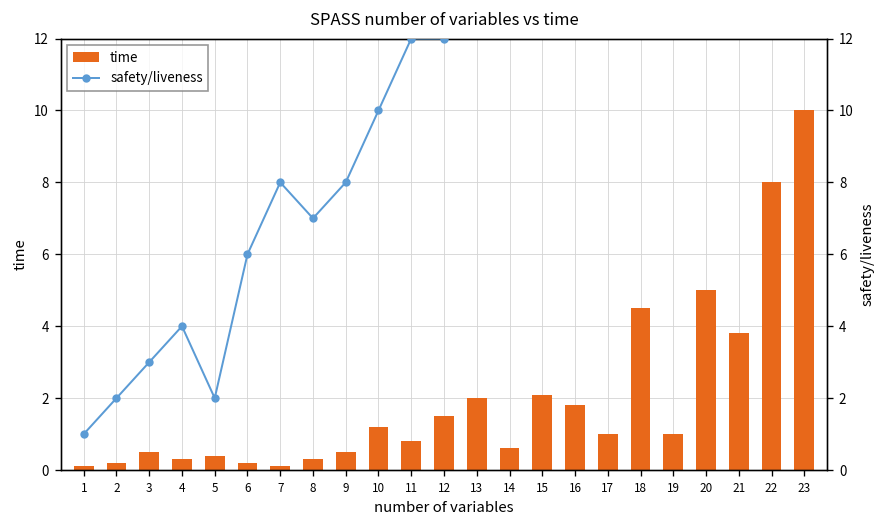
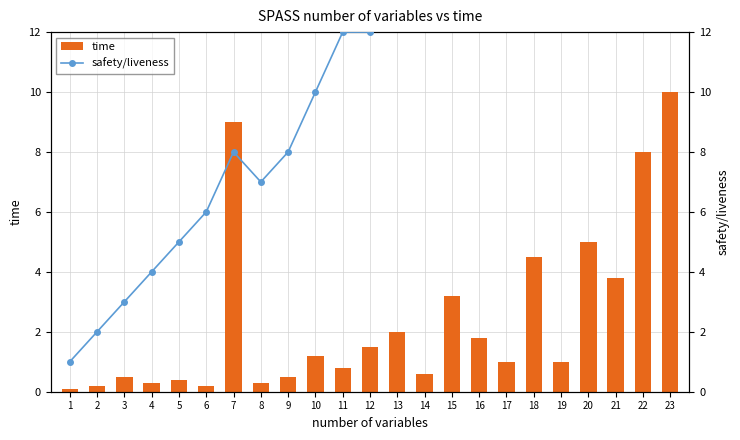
  {
    "time": {
      "1": 0.1,
      "2": 0.2,
      "3": 0.5,
      "4": 0.3,
      "5": 0.4,
      "6": 0.2,
-     "7": 0.1,
+     "7": 9.0,
      "8": 0.3,
      "9": 0.5,
      "10": 1.2,
      "11": 0.8,
      "12": 1.5,
      "13": 2.0,
      "14": 0.6,
-     "15": 2.1,
+     "15": 3.2,
      "16": 1.8,
      "17": 1.0,
      "18": 4.5,
      "19": 1.0,
      "20": 5.0,
      "21": 3.8,
      "22": 8.0,
      "23": 10.0
    },
    "safety/liveness": {
      "1": 1,
      "2": 2,
      "3": 3,
      "4": 4,
-     "5": 2,
+     "5": 5,
      "6": 6,
      "7": 8,
      "8": 7,
      "9": 8,
      "10": 10,
      "11": 12,
      "12": 12
    }
  }
